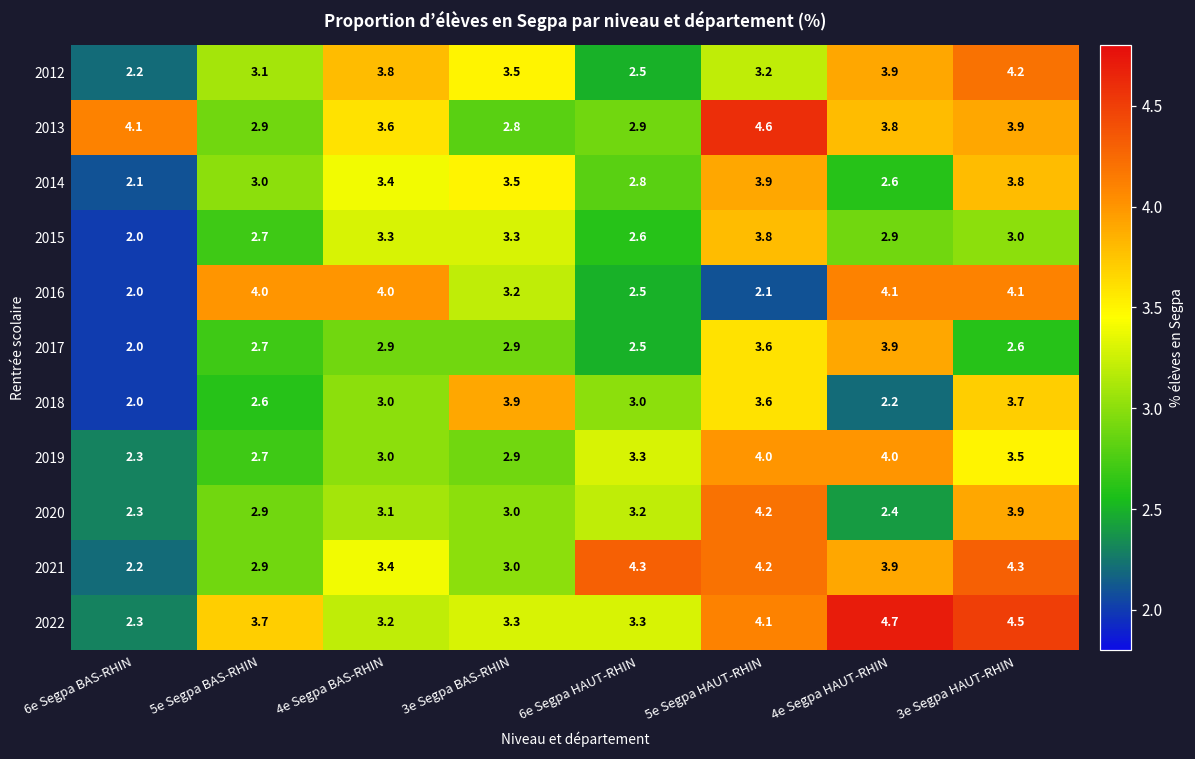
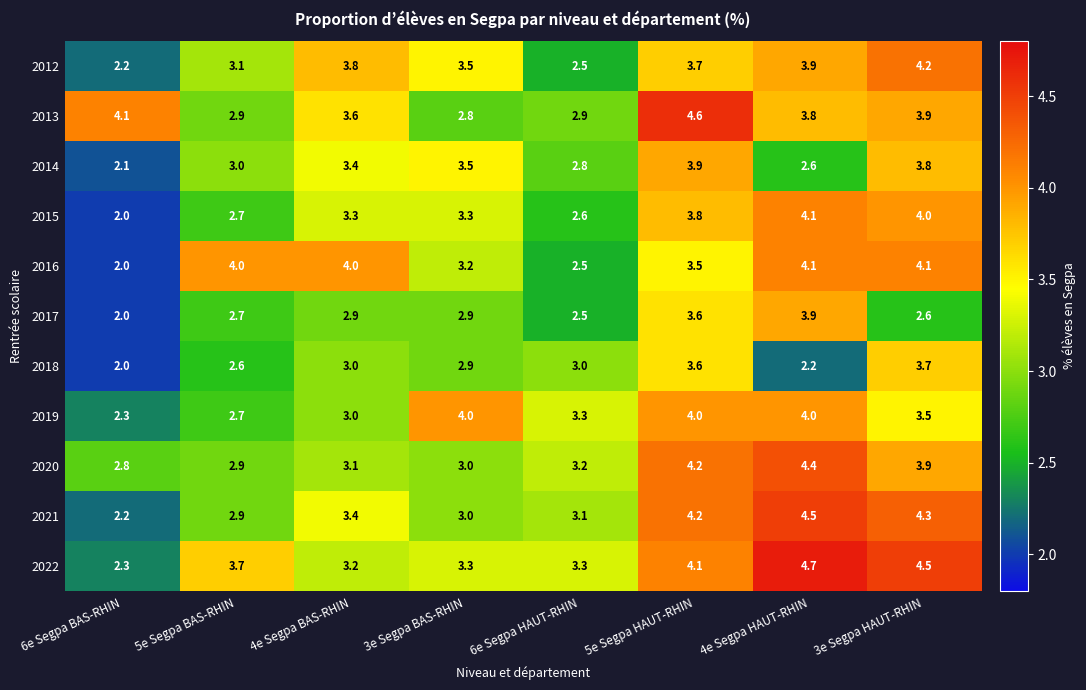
  {
    "2012": {
      "6e Segpa BAS-RHIN": 2.2,
      "5e Segpa BAS-RHIN": 3.1,
      "4e Segpa BAS-RHIN": 3.8,
      "3e Segpa BAS-RHIN": 3.5,
      "6e Segpa HAUT-RHIN": 2.5,
-     "5e Segpa HAUT-RHIN": 3.2,
+     "5e Segpa HAUT-RHIN": 3.7,
      "4e Segpa HAUT-RHIN": 3.9,
      "3e Segpa HAUT-RHIN": 4.2
    },
    "2013": {
      "6e Segpa BAS-RHIN": 4.1,
      "5e Segpa BAS-RHIN": 2.9,
      "4e Segpa BAS-RHIN": 3.6,
      "3e Segpa BAS-RHIN": 2.8,
      "6e Segpa HAUT-RHIN": 2.9,
      "5e Segpa HAUT-RHIN": 4.6,
      "4e Segpa HAUT-RHIN": 3.8,
      "3e Segpa HAUT-RHIN": 3.9
    },
    "2014": {
      "6e Segpa BAS-RHIN": 2.1,
      "5e Segpa BAS-RHIN": 3.0,
      "4e Segpa BAS-RHIN": 3.4,
      "3e Segpa BAS-RHIN": 3.5,
      "6e Segpa HAUT-RHIN": 2.8,
      "5e Segpa HAUT-RHIN": 3.9,
      "4e Segpa HAUT-RHIN": 2.6,
      "3e Segpa HAUT-RHIN": 3.8
    },
    "2015": {
      "6e Segpa BAS-RHIN": 2.0,
      "5e Segpa BAS-RHIN": 2.7,
      "4e Segpa BAS-RHIN": 3.3,
      "3e Segpa BAS-RHIN": 3.3,
      "6e Segpa HAUT-RHIN": 2.6,
      "5e Segpa HAUT-RHIN": 3.8,
-     "4e Segpa HAUT-RHIN": 2.9,
-     "3e Segpa HAUT-RHIN": 3.0
+     "4e Segpa HAUT-RHIN": 4.1,
+     "3e Segpa HAUT-RHIN": 4.0
    },
    "2016": {
      "6e Segpa BAS-RHIN": 2.0,
      "5e Segpa BAS-RHIN": 4.0,
      "4e Segpa BAS-RHIN": 4.0,
      "3e Segpa BAS-RHIN": 3.2,
      "6e Segpa HAUT-RHIN": 2.5,
-     "5e Segpa HAUT-RHIN": 2.1,
+     "5e Segpa HAUT-RHIN": 3.5,
      "4e Segpa HAUT-RHIN": 4.1,
      "3e Segpa HAUT-RHIN": 4.1
    },
    "2017": {
      "6e Segpa BAS-RHIN": 2.0,
      "5e Segpa BAS-RHIN": 2.7,
      "4e Segpa BAS-RHIN": 2.9,
      "3e Segpa BAS-RHIN": 2.9,
      "6e Segpa HAUT-RHIN": 2.5,
      "5e Segpa HAUT-RHIN": 3.6,
      "4e Segpa HAUT-RHIN": 3.9,
      "3e Segpa HAUT-RHIN": 2.6
    },
    "2018": {
      "6e Segpa BAS-RHIN": 2.0,
      "5e Segpa BAS-RHIN": 2.6,
      "4e Segpa BAS-RHIN": 3.0,
-     "3e Segpa BAS-RHIN": 3.9,
+     "3e Segpa BAS-RHIN": 2.9,
      "6e Segpa HAUT-RHIN": 3.0,
      "5e Segpa HAUT-RHIN": 3.6,
      "4e Segpa HAUT-RHIN": 2.2,
      "3e Segpa HAUT-RHIN": 3.7
    },
    "2019": {
      "6e Segpa BAS-RHIN": 2.3,
      "5e Segpa BAS-RHIN": 2.7,
      "4e Segpa BAS-RHIN": 3.0,
-     "3e Segpa BAS-RHIN": 2.9,
+     "3e Segpa BAS-RHIN": 4.0,
      "6e Segpa HAUT-RHIN": 3.3,
      "5e Segpa HAUT-RHIN": 4.0,
      "4e Segpa HAUT-RHIN": 4.0,
      "3e Segpa HAUT-RHIN": 3.5
    },
    "2020": {
-     "6e Segpa BAS-RHIN": 2.3,
+     "6e Segpa BAS-RHIN": 2.8,
      "5e Segpa BAS-RHIN": 2.9,
      "4e Segpa BAS-RHIN": 3.1,
      "3e Segpa BAS-RHIN": 3.0,
      "6e Segpa HAUT-RHIN": 3.2,
      "5e Segpa HAUT-RHIN": 4.2,
-     "4e Segpa HAUT-RHIN": 2.4,
+     "4e Segpa HAUT-RHIN": 4.4,
      "3e Segpa HAUT-RHIN": 3.9
    },
    "2021": {
      "6e Segpa BAS-RHIN": 2.2,
      "5e Segpa BAS-RHIN": 2.9,
      "4e Segpa BAS-RHIN": 3.4,
      "3e Segpa BAS-RHIN": 3.0,
-     "6e Segpa HAUT-RHIN": 4.3,
+     "6e Segpa HAUT-RHIN": 3.1,
      "5e Segpa HAUT-RHIN": 4.2,
-     "4e Segpa HAUT-RHIN": 3.9,
+     "4e Segpa HAUT-RHIN": 4.5,
      "3e Segpa HAUT-RHIN": 4.3
    },
    "2022": {
      "6e Segpa BAS-RHIN": 2.3,
      "5e Segpa BAS-RHIN": 3.7,
      "4e Segpa BAS-RHIN": 3.2,
      "3e Segpa BAS-RHIN": 3.3,
      "6e Segpa HAUT-RHIN": 3.3,
      "5e Segpa HAUT-RHIN": 4.1,
      "4e Segpa HAUT-RHIN": 4.7,
      "3e Segpa HAUT-RHIN": 4.5
    }
  }
